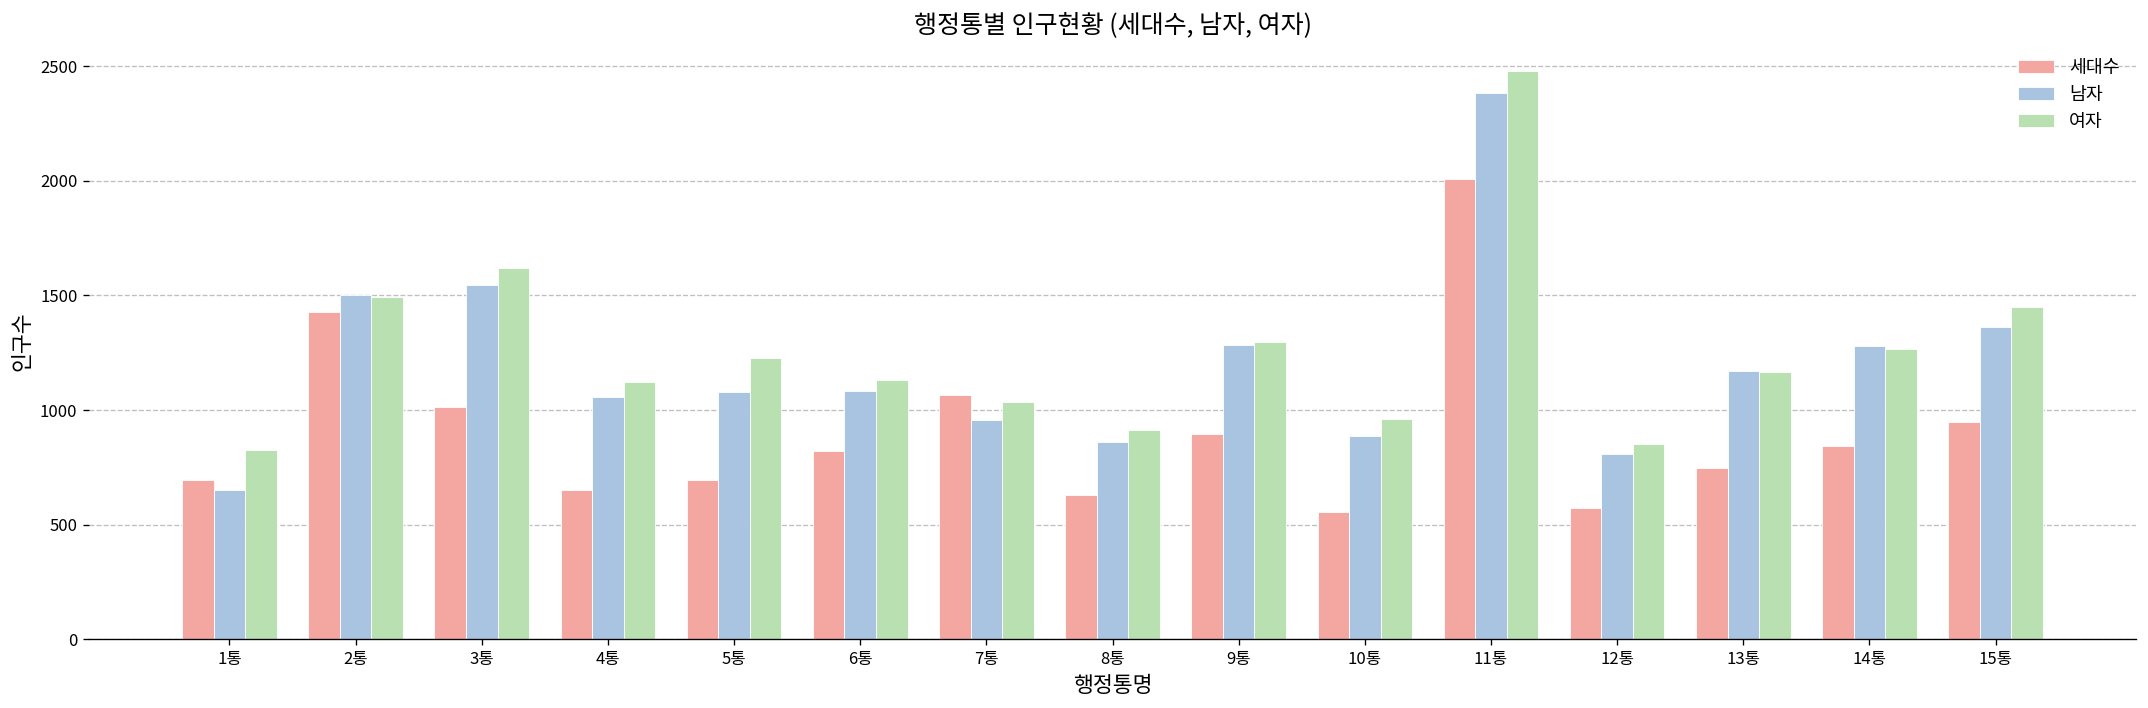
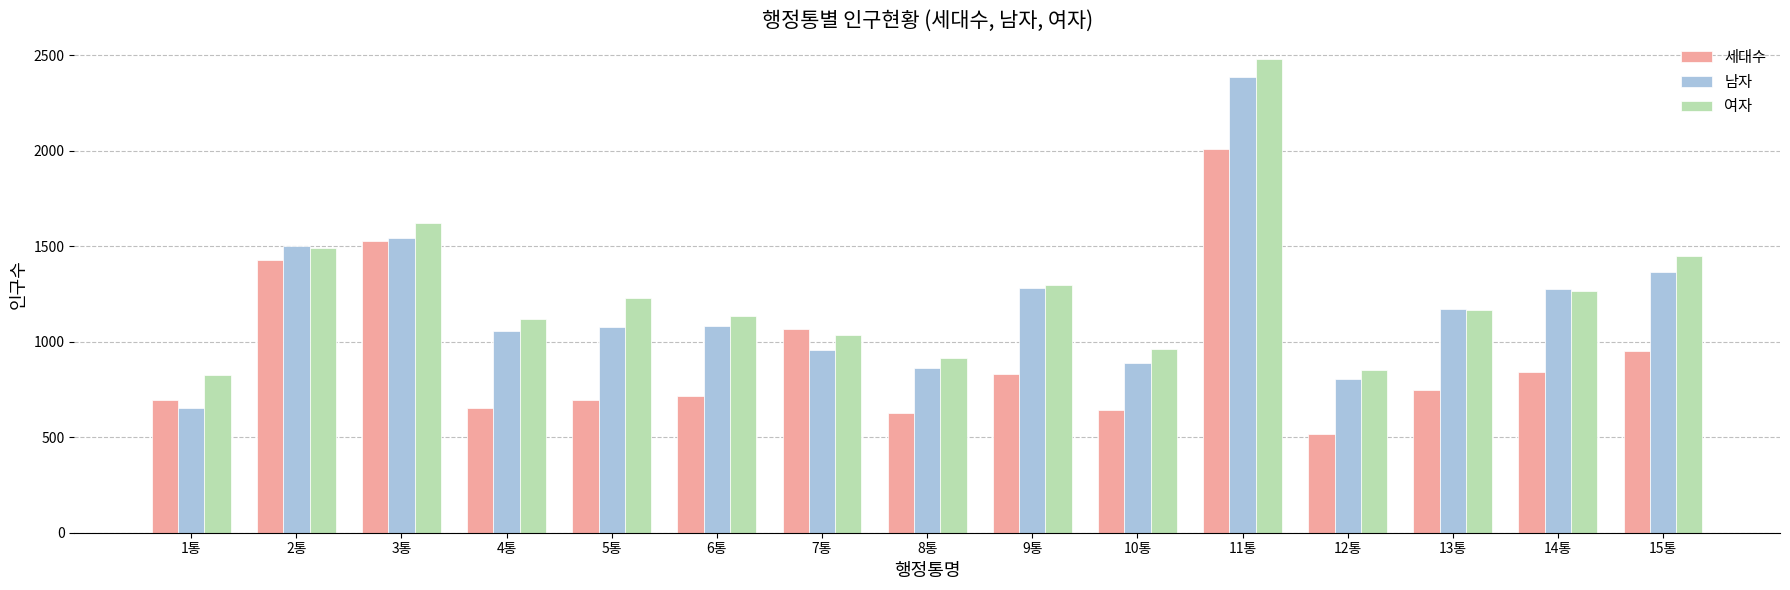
  {
    "세대수": {
      "1통": 700,
      "2통": 1430,
-     "3통": 1010,
+     "3통": 1530,
      "4통": 650,
      "5통": 690,
-     "6통": 820,
+     "6통": 710,
      "7통": 1070,
      "8통": 630,
-     "9통": 890,
-     "10통": 550,
+     "9통": 830,
+     "10통": 640,
      "11통": 2010,
-     "12통": 570,
+     "12통": 520,
      "13통": 750,
      "14통": 840,
      "15통": 950
    }
  }
